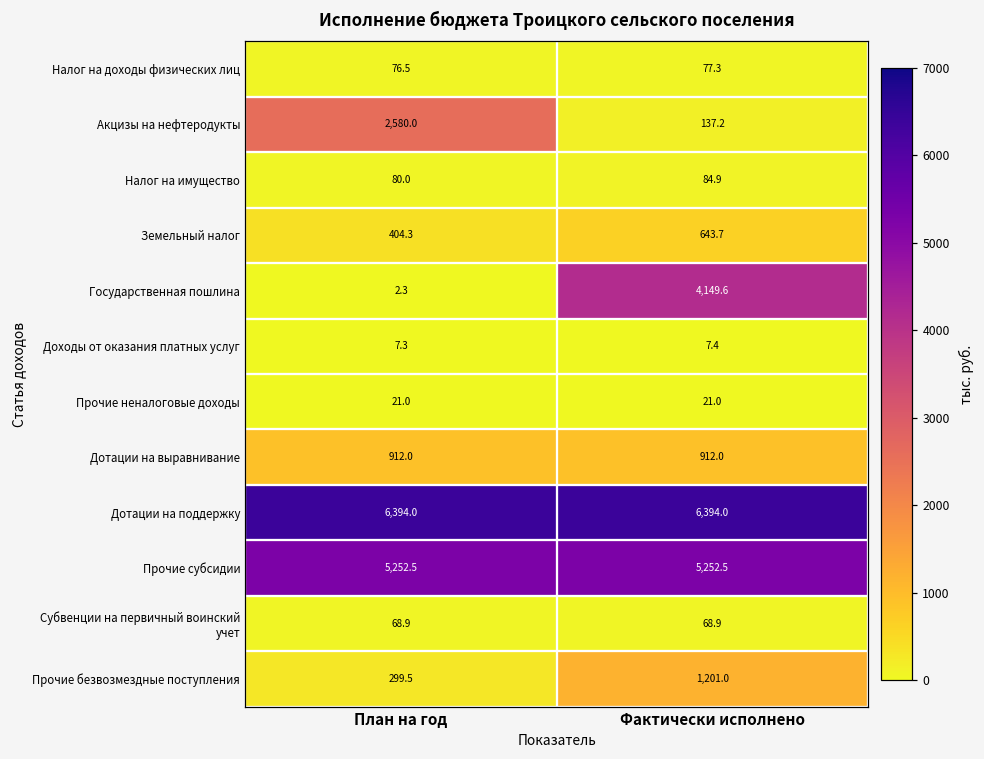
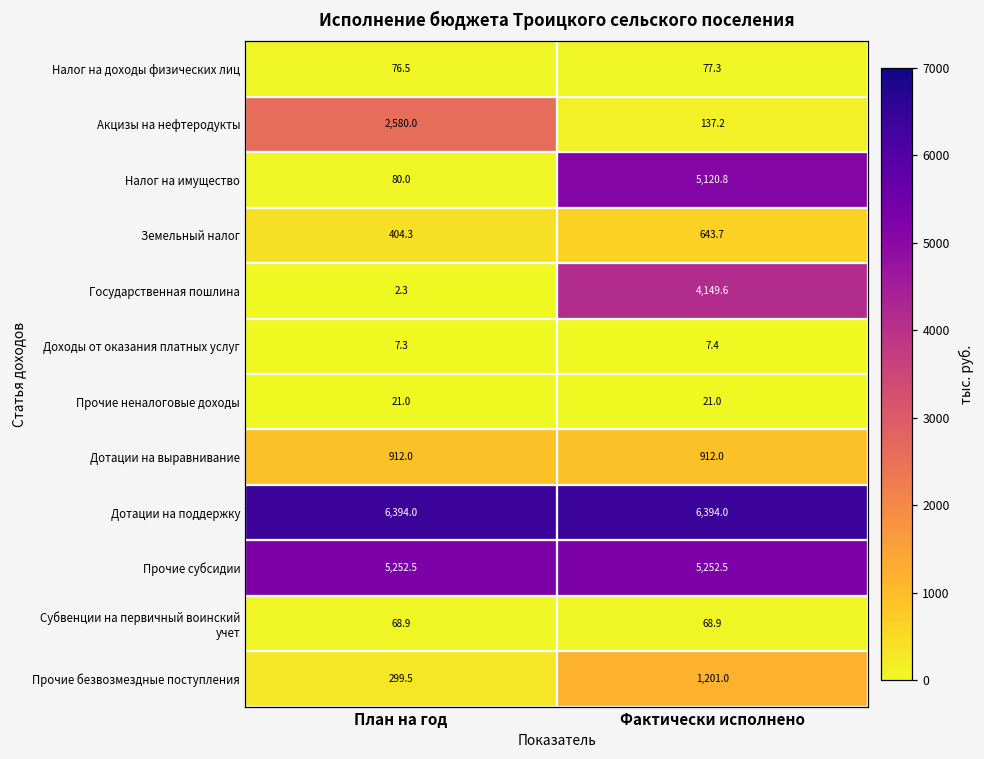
  {
    "Налог на доходы физических лиц": {
      "План на год": "76.5",
      "Фактически исполнено": "77.3"
    },
    "Акцизы на нефтеродукты": {
      "План на год": "2,580.0",
      "Фактически исполнено": "137.2"
    },
    "Налог на имущество": {
      "План на год": "80.0",
-     "Фактически исполнено": "84.9"
+     "Фактически исполнено": "5,120.8"
    },
    "Земельный налог": {
      "План на год": "404.3",
      "Фактически исполнено": "643.7"
    },
    "Государственная пошлина": {
      "План на год": "2.3",
      "Фактически исполнено": "4,149.6"
    },
    "Доходы от оказания платных услуг": {
      "План на год": "7.3",
      "Фактически исполнено": "7.4"
    },
    "Прочие неналоговые доходы": {
      "План на год": "21.0",
      "Фактически исполнено": "21.0"
    },
    "Дотации на выравнивание": {
      "План на год": "912.0",
      "Фактически исполнено": "912.0"
    },
    "Дотации на поддержку": {
      "План на год": "6,394.0",
      "Фактически исполнено": "6,394.0"
    },
    "Прочие субсидии": {
      "План на год": "5,252.5",
      "Фактически исполнено": "5,252.5"
    },
    "Субвенции на первичный воинский учет": {
      "План на год": "68.9",
      "Фактически исполнено": "68.9"
    },
    "Прочие безвозмездные поступления": {
      "План на год": "299.5",
      "Фактически исполнено": "1,201.0"
    }
  }
